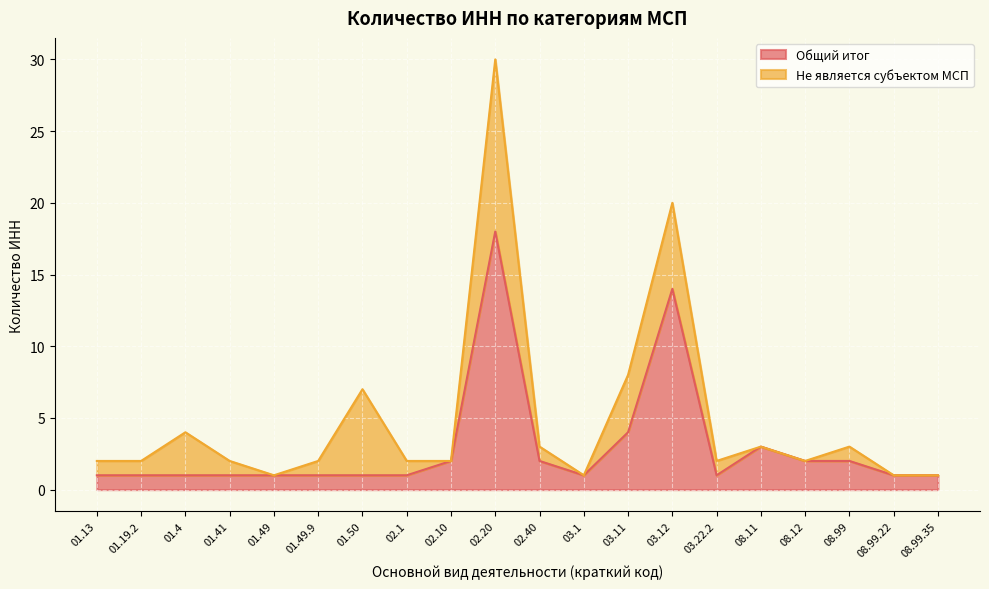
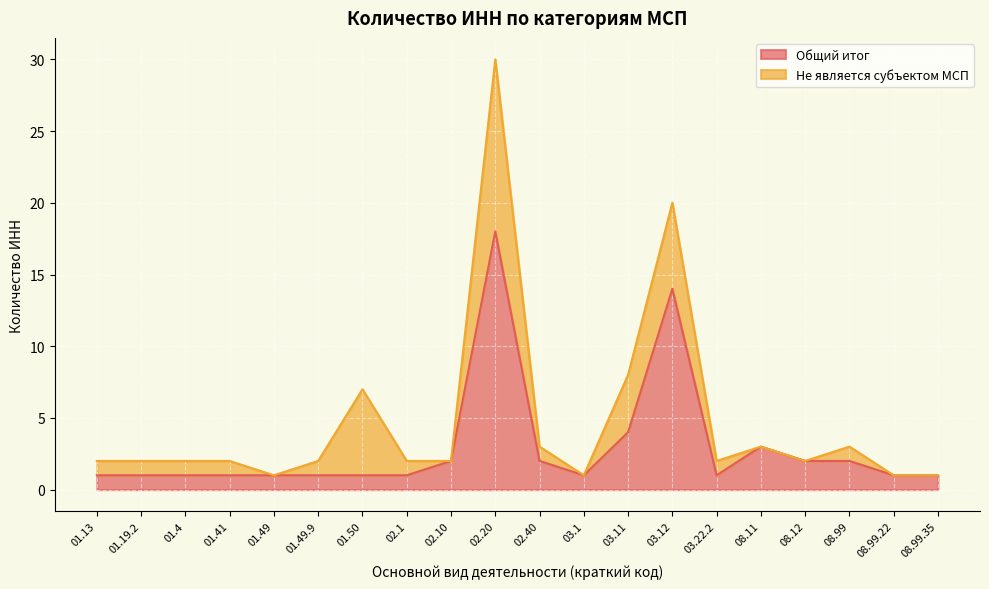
  {
    "Общий итог": {
      "01.13": 1,
      "01.19.2": 1,
      "01.4": 1,
      "01.41": 1,
      "01.49.9": 1,
      "01.50": 1,
      "02.1": 1,
      "02.20": 18,
      "02.40": 2,
      "03.11": 4,
      "03.12": 14,
      "03.22.2": 1,
      "08.99": 2
    },
    "Не является субъектом МСП": {
      "01.13": 1,
      "01.19.2": 1,
-     "01.4": 3,
+     "01.4": 1,
      "01.41": 1,
      "01.49.9": 1,
      "01.50": 6,
      "02.1": 1,
      "02.20": 12,
      "02.40": 1,
      "03.11": 4,
      "03.12": 6,
      "03.22.2": 1,
      "08.99": 1
    }
  }
